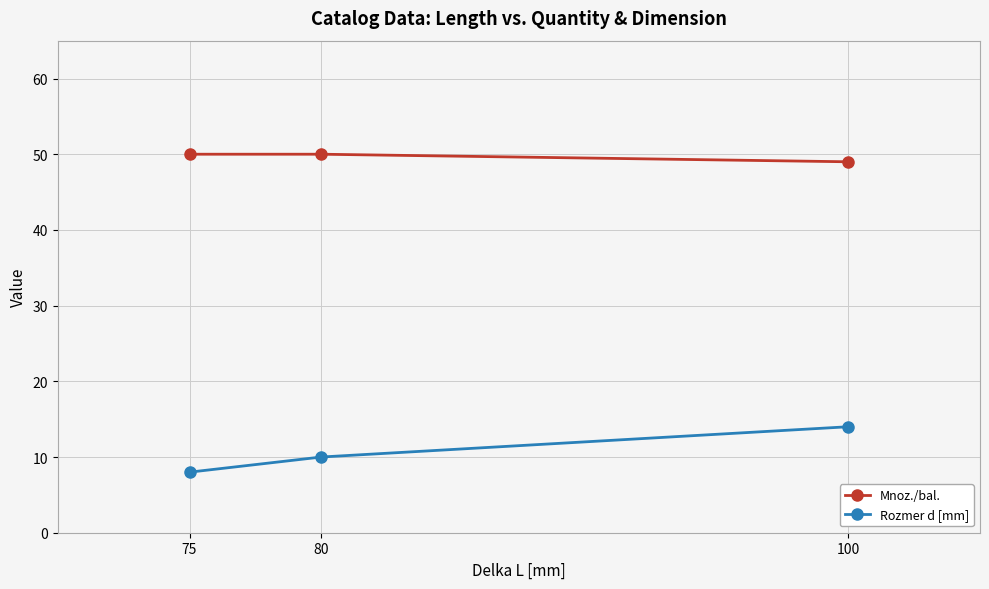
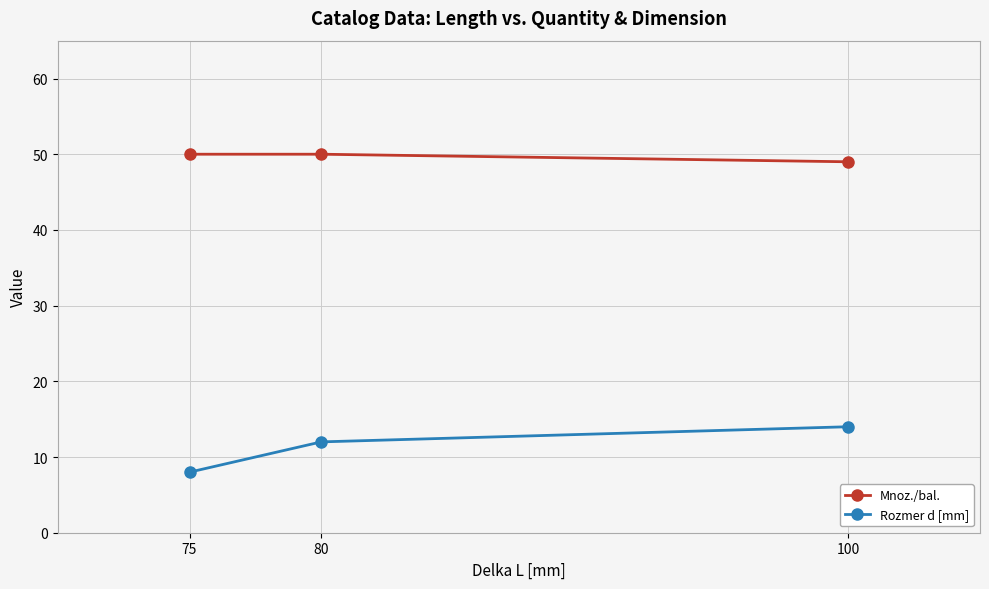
  {
    "Mnoz./bal.": {
      "75": 50,
      "80": 50,
      "100": 49
    },
    "Rozmer d [mm]": {
      "75": 8,
-     "80": 10,
+     "80": 12,
      "100": 14
    }
  }
